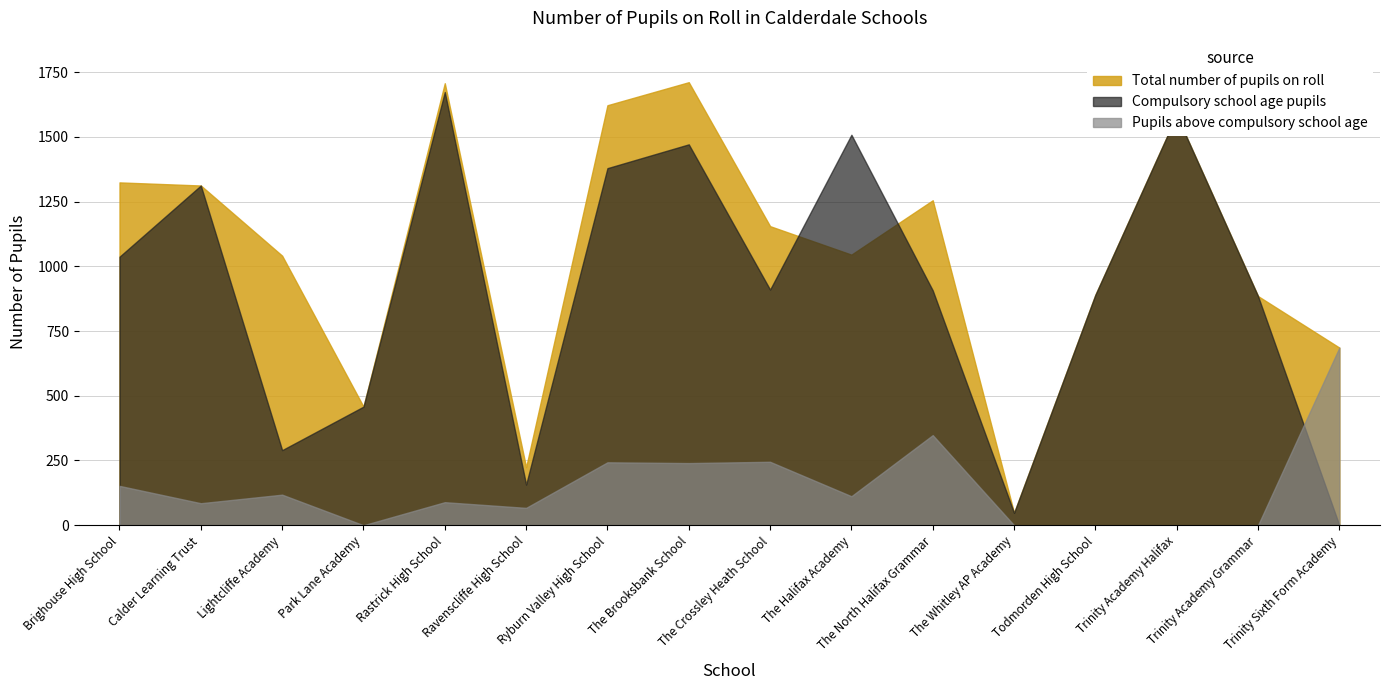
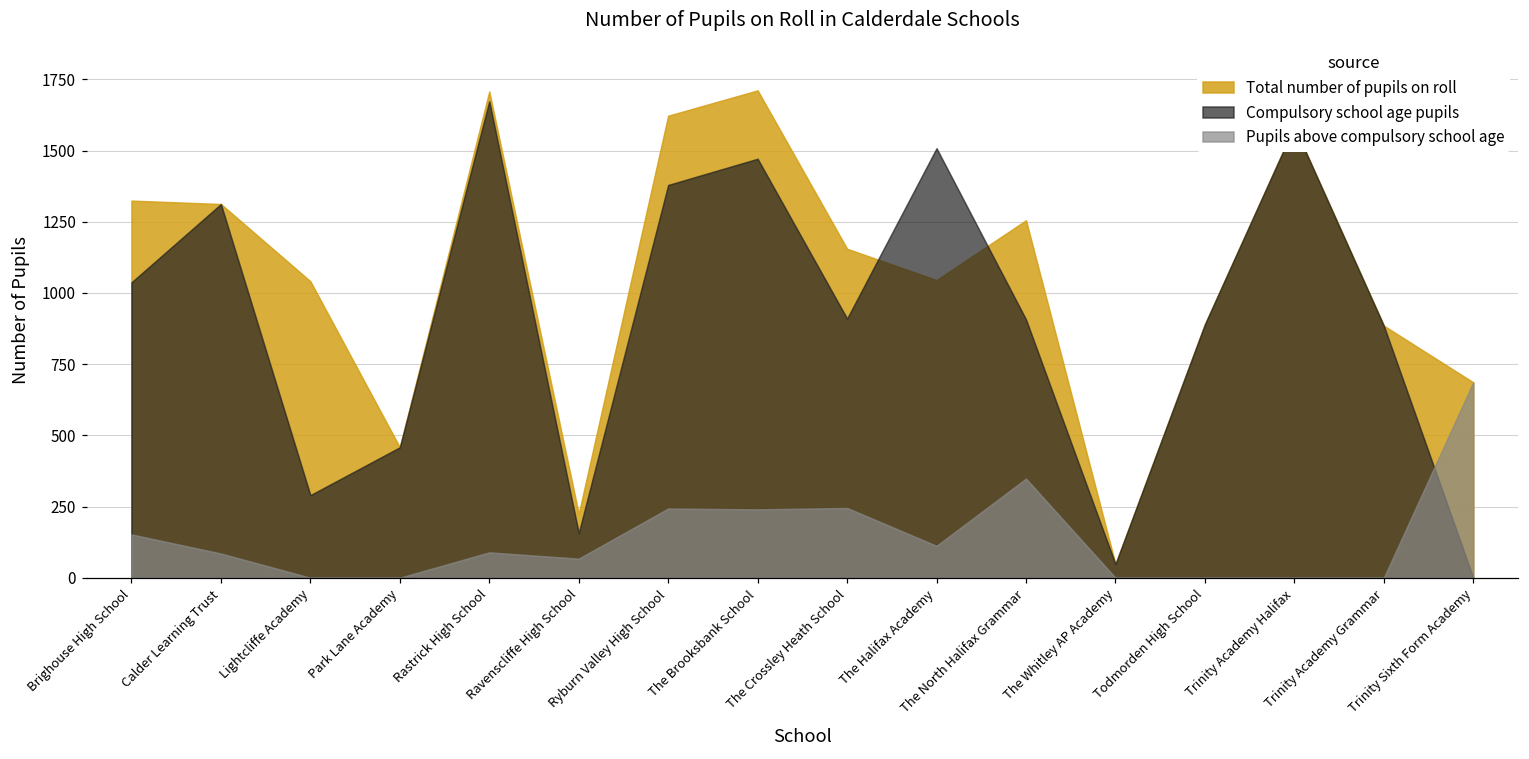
  {
    "Total number of pupils on roll": {
      "Brighouse High School": 1320,
      "Lightcliffe Academy": 1040,
      "Rastrick High School": 1710,
      "Ravenscliffe High School": 220,
      "Ryburn Valley High School": 1620,
      "The Brooksbank School": 1710,
      "The Crossley Heath School": 1160,
      "The Halifax Academy": 1050,
      "The North Halifax Grammar": 1260
    },
    "Compulsory school age pupils": {
      "Brighouse High School": 1040,
      "Lightcliffe Academy": 290,
      "Rastrick High School": 1670,
      "Ravenscliffe High School": 160,
      "Ryburn Valley High School": 1380,
      "The Brooksbank School": 1470,
      "The Crossley Heath School": 910,
      "The Halifax Academy": 1510,
      "The North Halifax Grammar": 910,
      "Trinity Sixth Form Academy": 0
    },
    "Pupils above compulsory school age": {
      "Brighouse High School": 150,
      "Calder Learning Trust": 90,
-     "Lightcliffe Academy": 120,
+     "Lightcliffe Academy": 0,
      "Park Lane Academy": 0,
      "Rastrick High School": 90,
      "Ravenscliffe High School": 70,
      "Ryburn Valley High School": 240,
      "The Brooksbank School": 240,
      "The Crossley Heath School": 250,
      "The Halifax Academy": 110,
      "The North Halifax Grammar": 350,
      "The Whitley AP Academy": 0,
      "Todmorden High School": 0,
      "Trinity Academy Halifax": 0,
      "Trinity Academy Grammar": 0
    }
  }
